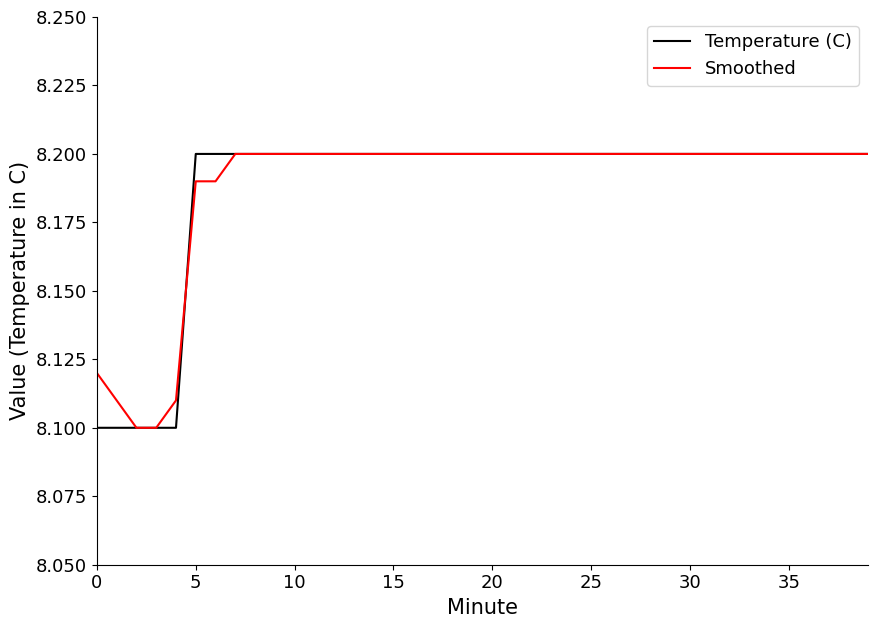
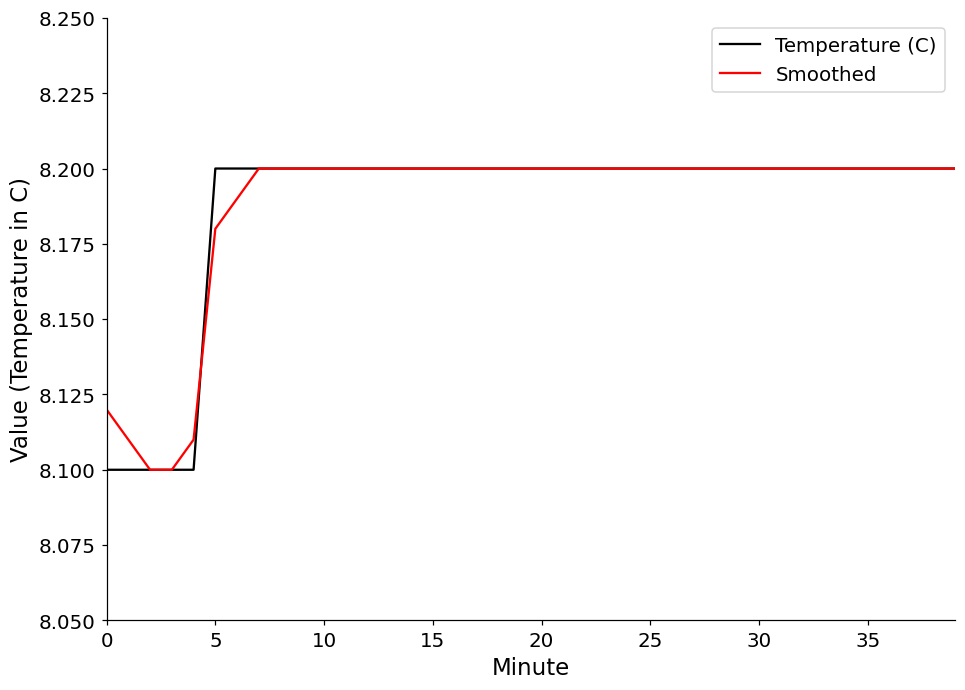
  {
    "Temperature (C)": {
      "0": 8.10,
      "5": 8.20
    },
    "Smoothed": {
      "0": 8.12,
-     "5": 8.19
+     "5": 8.18
    }
  }
